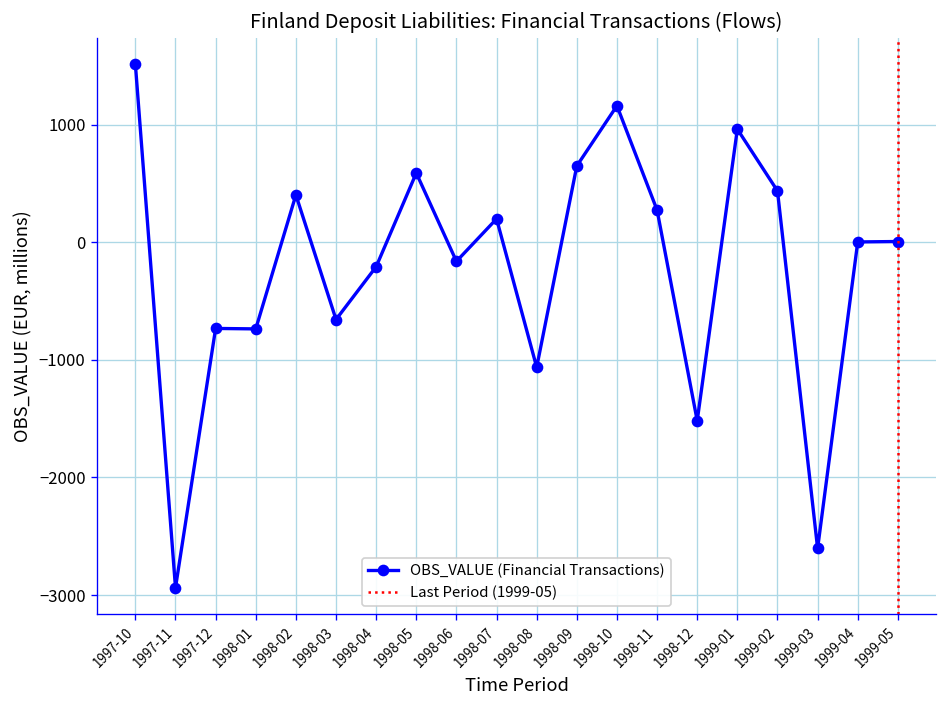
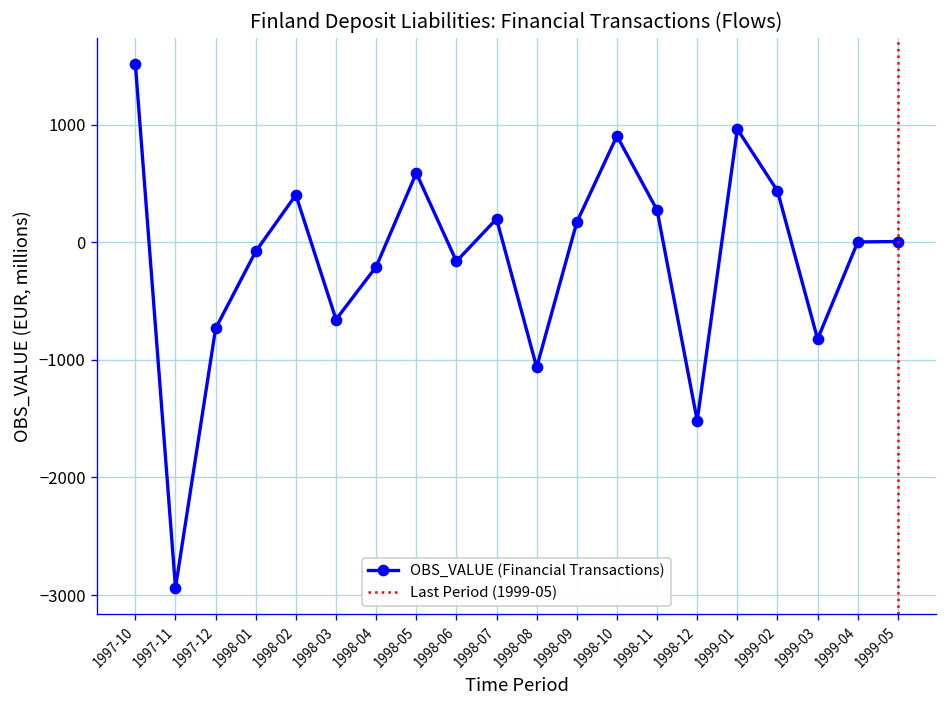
  {
    "1997-10": 1500,
    "1997-11": -2900,
    "1997-12": -700,
-   "1998-01": -700,
+   "1998-01": -100,
    "1998-02": 400,
    "1998-03": -700,
    "1998-04": -200,
    "1998-05": 600,
    "1998-06": -200,
    "1998-07": 200,
    "1998-08": -1100,
-   "1998-09": 600,
-   "1998-10": 1200,
+   "1998-09": 200,
+   "1998-10": 900,
    "1998-11": 300,
    "1998-12": -1500,
    "1999-01": 1000,
    "1999-02": 400,
-   "1999-03": -2600,
+   "1999-03": -800,
    "1999-04": 0,
    "1999-05": 0
  }
